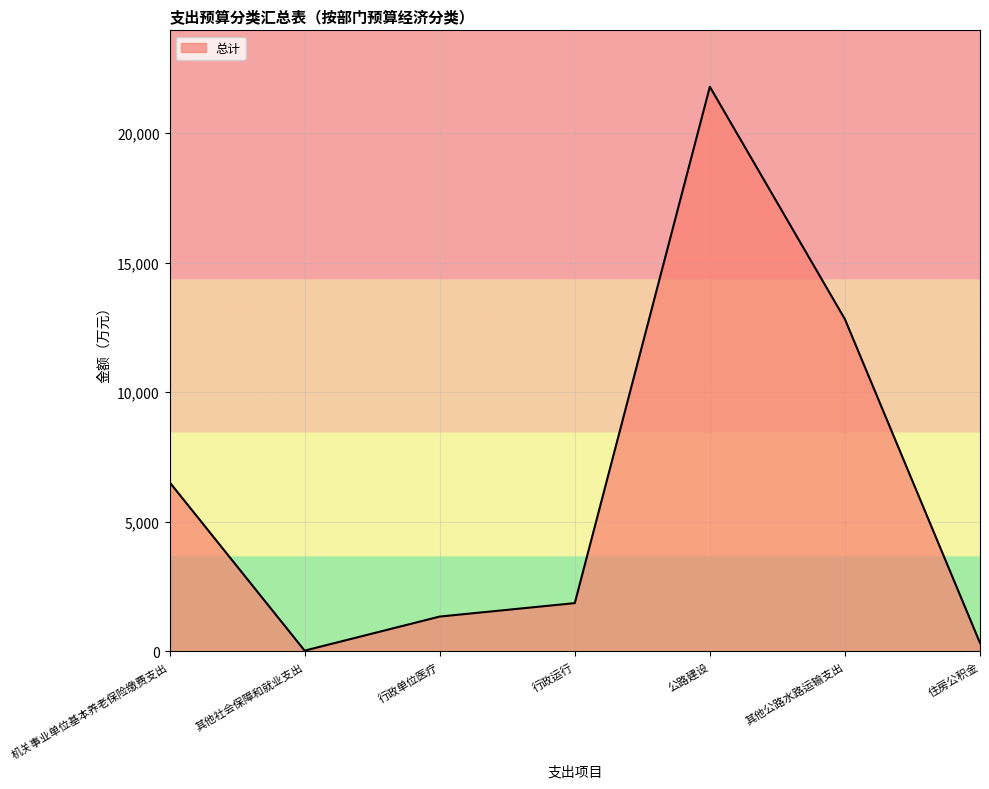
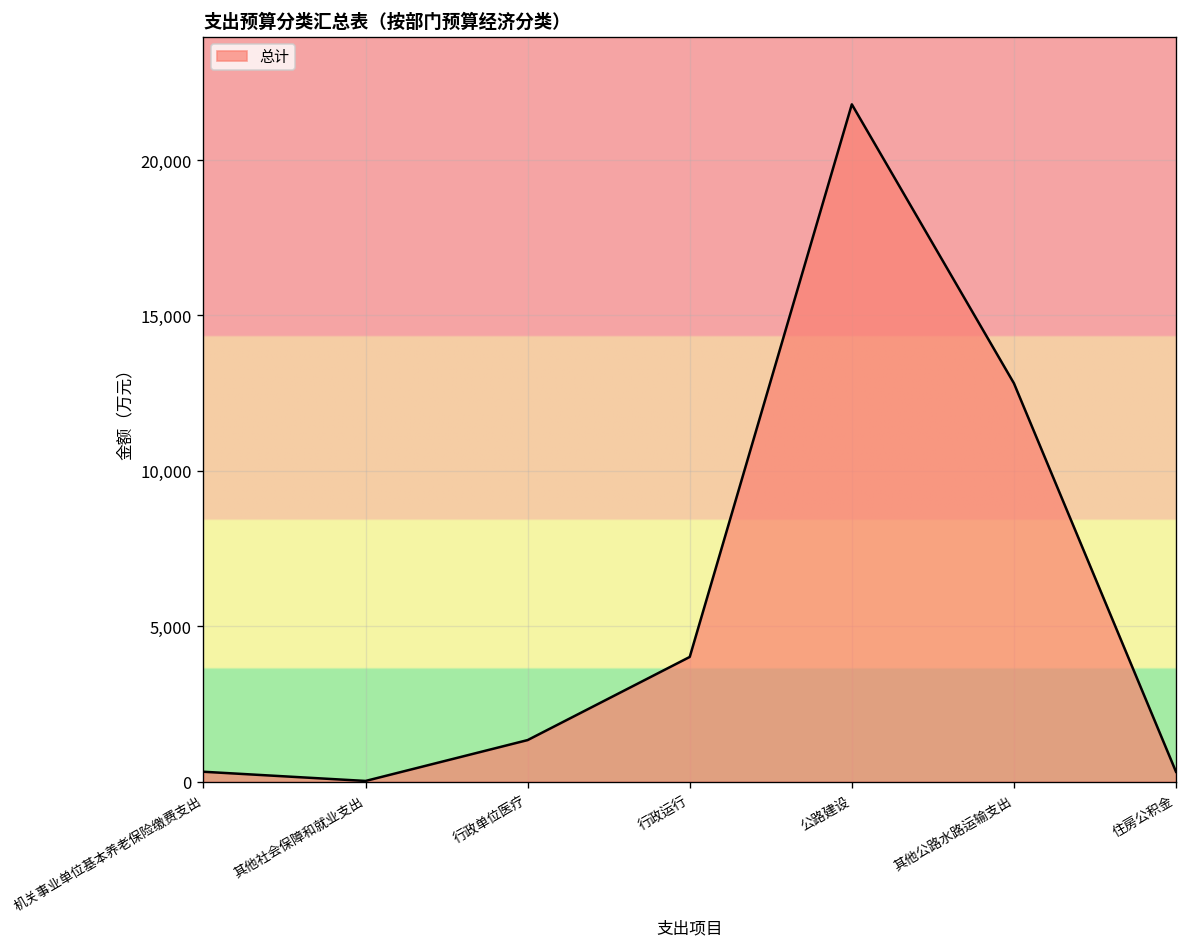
  {
-   "机关事业单位基本养老保险缴费支出": "6,500",
+   "机关事业单位基本养老保险缴费支出": "300",
    "其他社会保障和就业支出": "0",
    "行政单位医疗": "1,300",
-   "行政运行": "1,900",
+   "行政运行": "4,000",
    "公路建设": "21,800",
    "其他公路水路运输支出": "12,800",
    "住房公积金": "300"
  }
